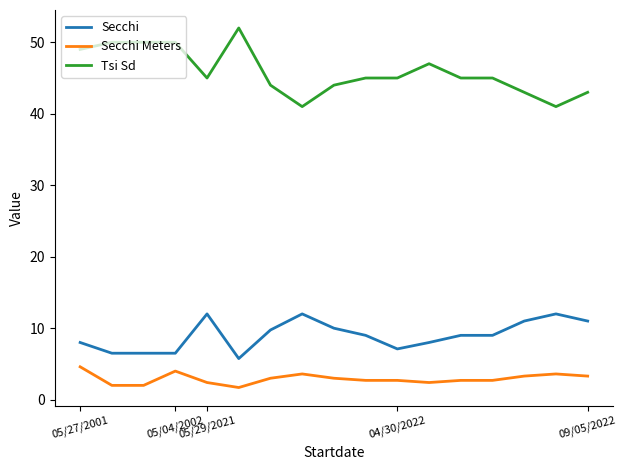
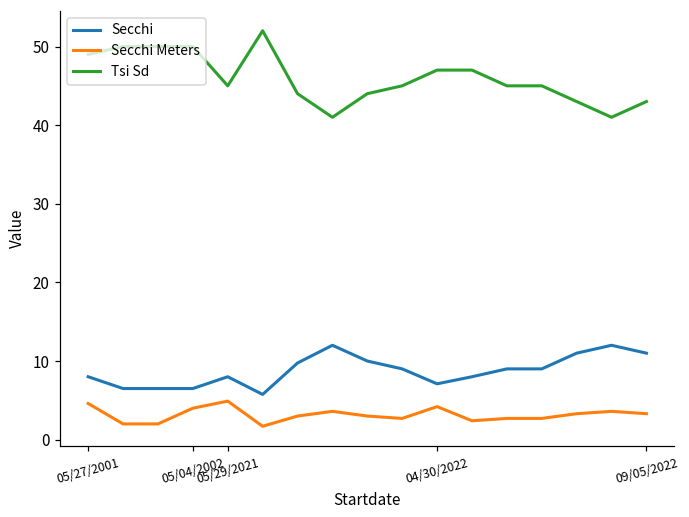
  {
    "Secchi": {
      "05/27/2001": 8,
      "05/04/2002": 7,
-     "05/29/2021": 12,
+     "05/29/2021": 8,
      "04/30/2022": 7,
      "09/05/2022": 11
    },
    "Secchi Meters": {
      "05/27/2001": 5,
      "05/04/2002": 4,
-     "05/29/2021": 2,
-     "04/30/2022": 3,
+     "05/29/2021": 5,
+     "04/30/2022": 4,
      "09/05/2022": 3
    },
    "Tsi Sd": {
      "05/29/2021": 45,
-     "04/30/2022": 45,
+     "04/30/2022": 47,
      "09/05/2022": 43
    }
  }
